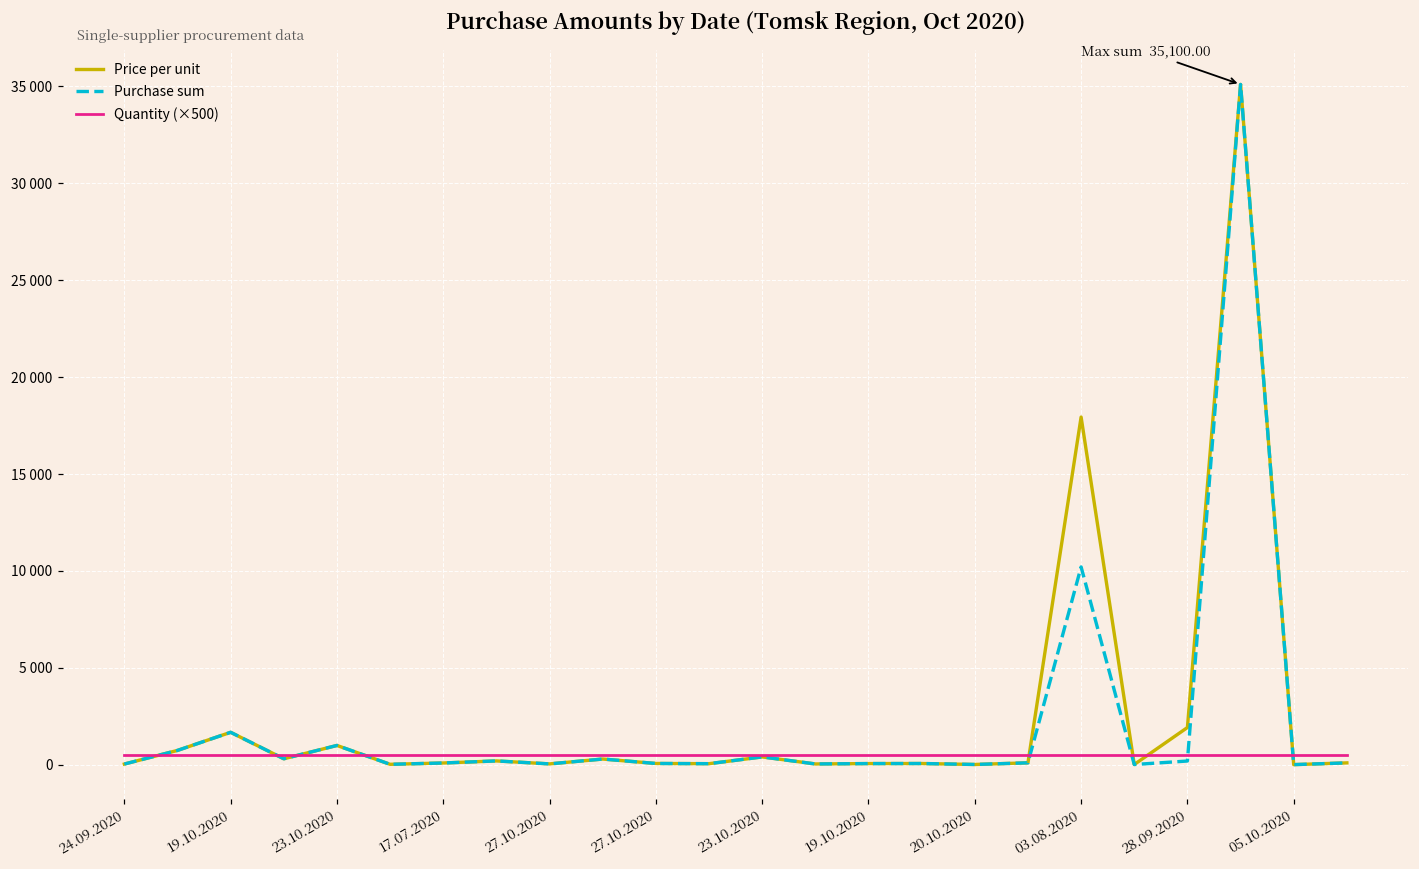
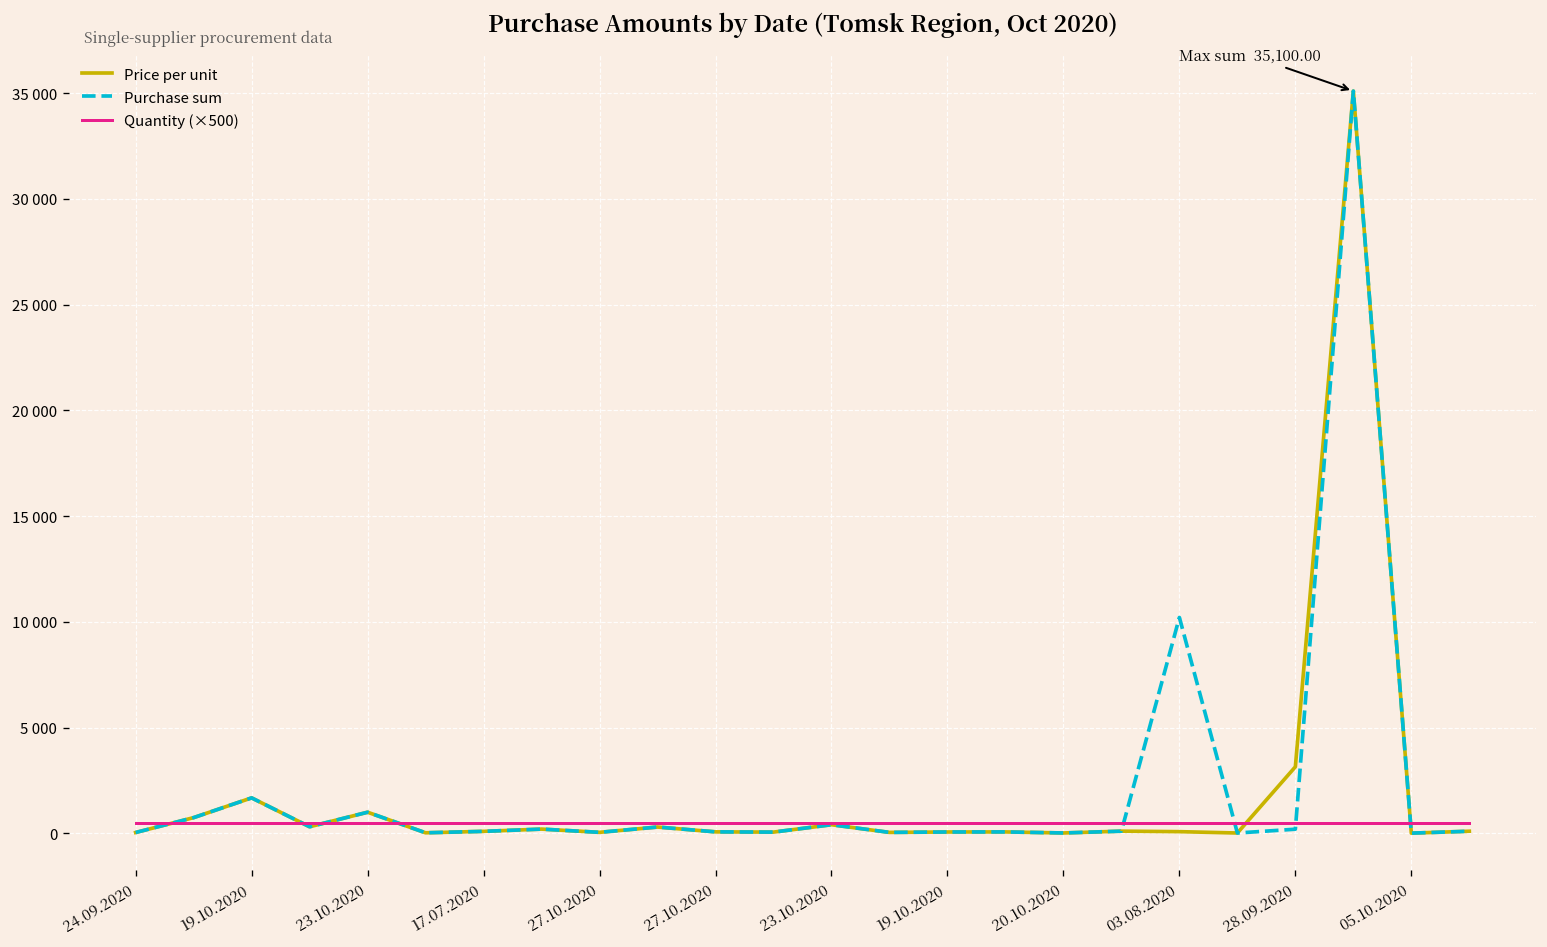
  {
    "Price per unit": {
-     "03.08.2020": 17900,
-     "28.09.2020": 1900
+     "03.08.2020": 100,
+     "28.09.2020": 3100
    },
    "Purchase sum": {
      "03.08.2020": 10200,
      "28.09.2020": 200
    },
    "Quantity (×500)": {
      "24.09.2020": 500,
      "03.08.2020": 500,
      "28.09.2020": 500,
      "05.10.2020": 500
    }
  }
